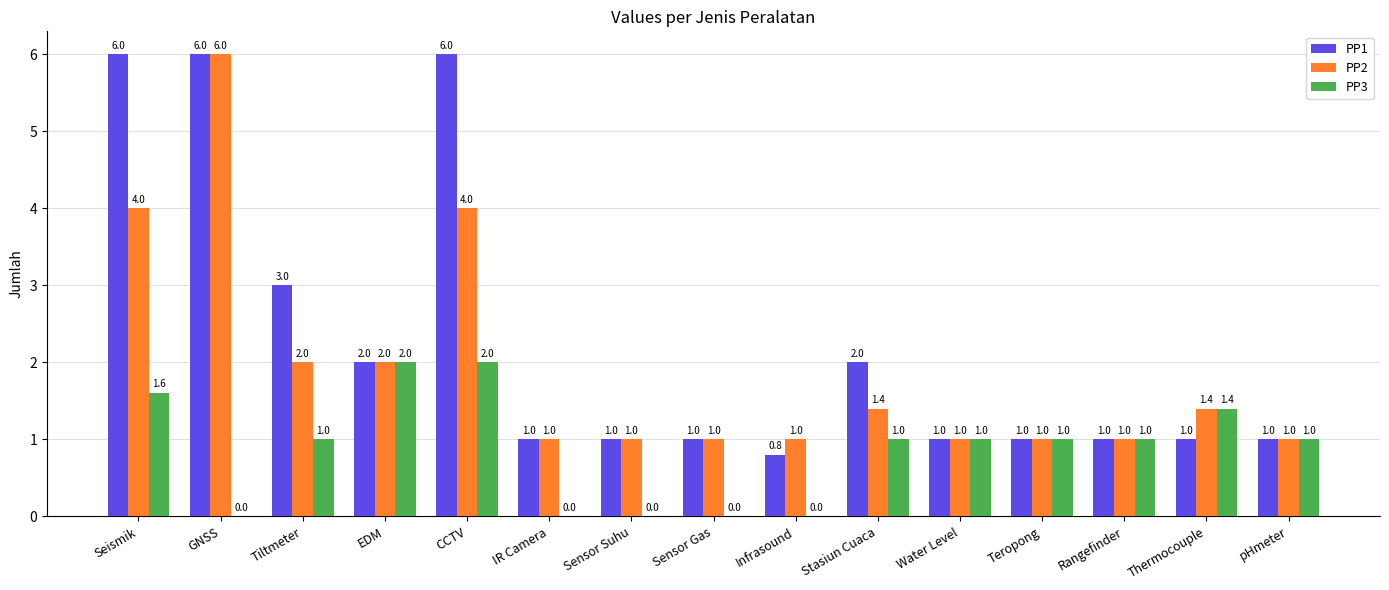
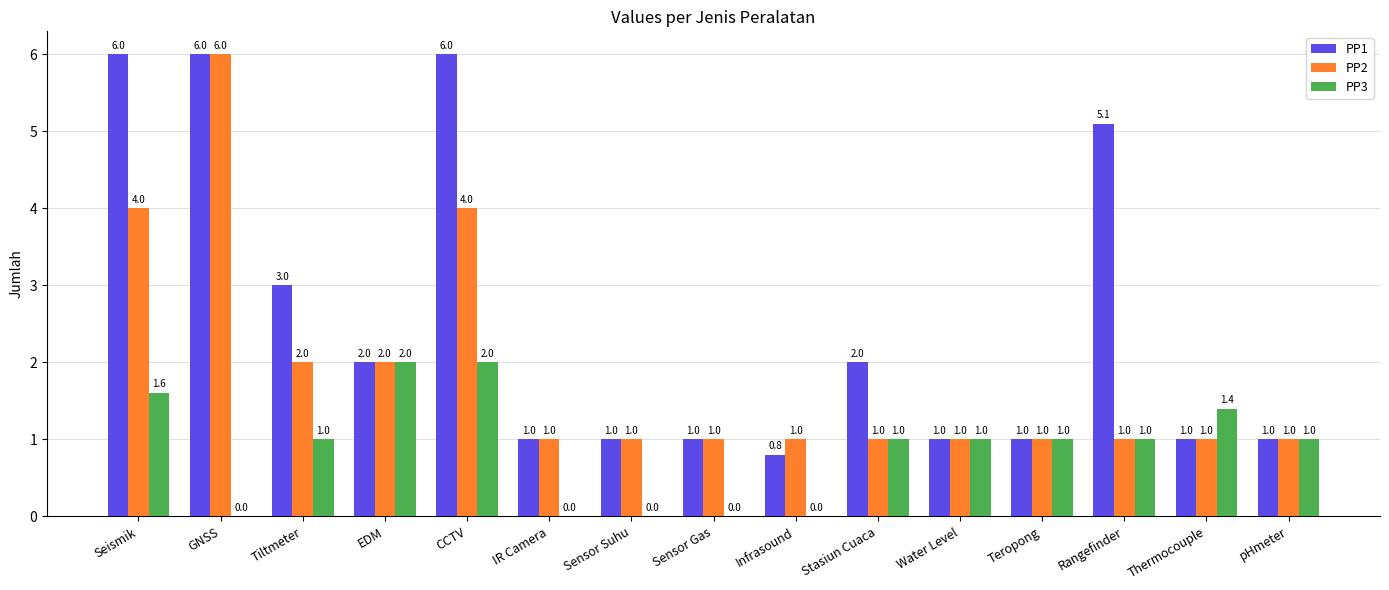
  {
    "PP1": {
      "Seismik": 6.0,
      "GNSS": 6.0,
      "Tiltmeter": 3.0,
      "EDM": 2.0,
      "CCTV": 6.0,
      "IR Camera": 1.0,
      "Sensor Suhu": 1.0,
      "Sensor Gas": 1.0,
      "Infrasound": 0.8,
      "Stasiun Cuaca": 2.0,
      "Water Level": 1.0,
      "Teropong": 1.0,
-     "Rangefinder": 1.0,
+     "Rangefinder": 5.1,
      "Thermocouple": 1.0,
      "pHmeter": 1.0
    },
    "PP2": {
      "Seismik": 4.0,
      "GNSS": 6.0,
      "Tiltmeter": 2.0,
      "EDM": 2.0,
      "CCTV": 4.0,
      "IR Camera": 1.0,
      "Sensor Suhu": 1.0,
      "Sensor Gas": 1.0,
      "Infrasound": 1.0,
-     "Stasiun Cuaca": 1.4,
+     "Stasiun Cuaca": 1.0,
      "Water Level": 1.0,
      "Teropong": 1.0,
      "Rangefinder": 1.0,
-     "Thermocouple": 1.4,
+     "Thermocouple": 1.0,
      "pHmeter": 1.0
    },
    "PP3": {
      "Seismik": 1.6,
      "GNSS": 0.0,
      "Tiltmeter": 1.0,
      "EDM": 2.0,
      "CCTV": 2.0,
      "IR Camera": 0.0,
      "Sensor Suhu": 0.0,
      "Sensor Gas": 0.0,
      "Infrasound": 0.0,
      "Stasiun Cuaca": 1.0,
      "Water Level": 1.0,
      "Teropong": 1.0,
      "Rangefinder": 1.0,
      "Thermocouple": 1.4,
      "pHmeter": 1.0
    }
  }
